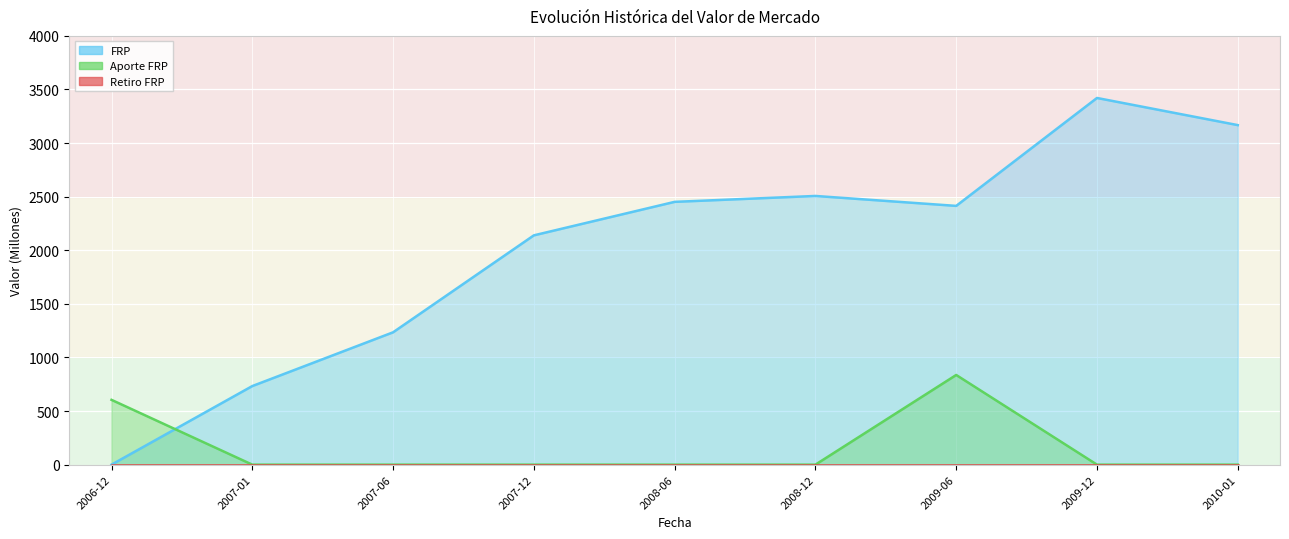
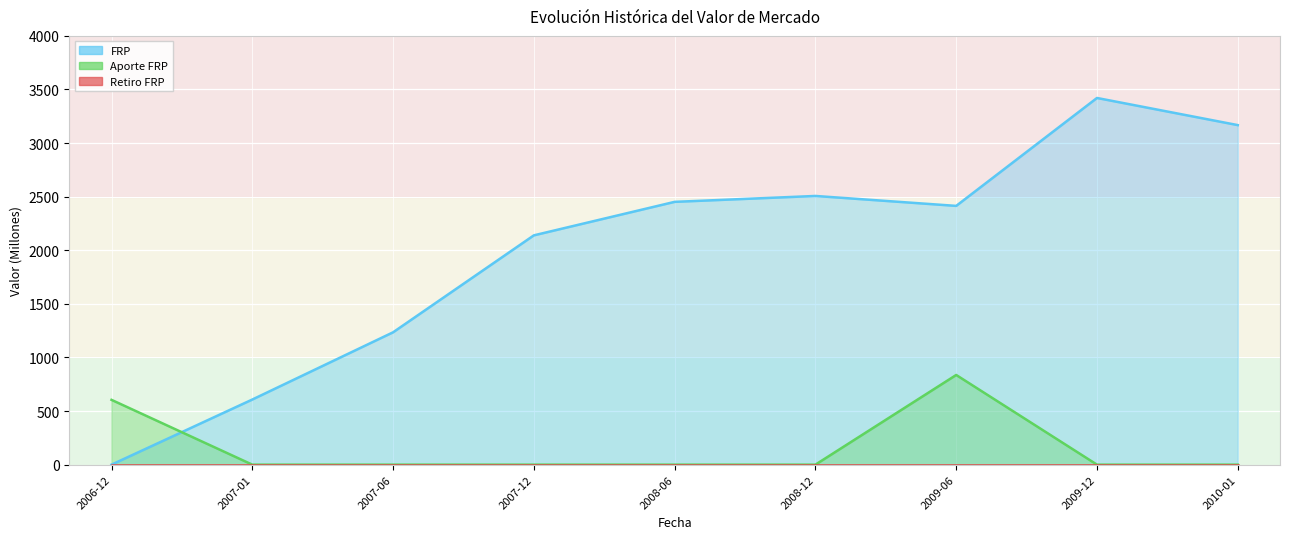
  {
    "FRP": {
-     "2007-01": 730,
+     "2007-01": 610,
      "2007-06": 1230,
      "2007-12": 2140,
      "2008-06": 2450,
      "2008-12": 2510,
      "2009-06": 2410,
      "2009-12": 3420,
      "2010-01": 3170
    },
    "Aporte FRP": {
      "2006-12": 600,
      "2009-06": 840
    },
    "Retiro FRP": {
      "2009-06": 0
    }
  }
